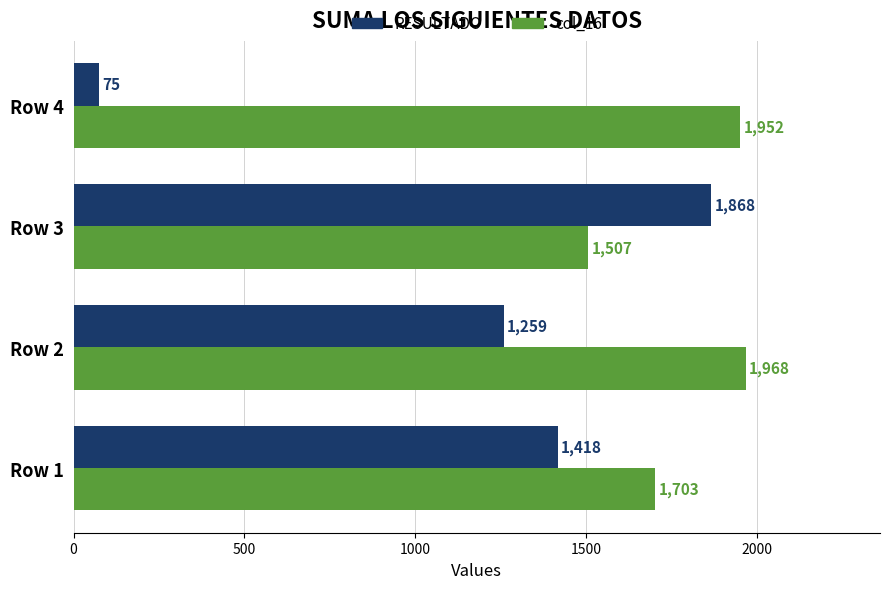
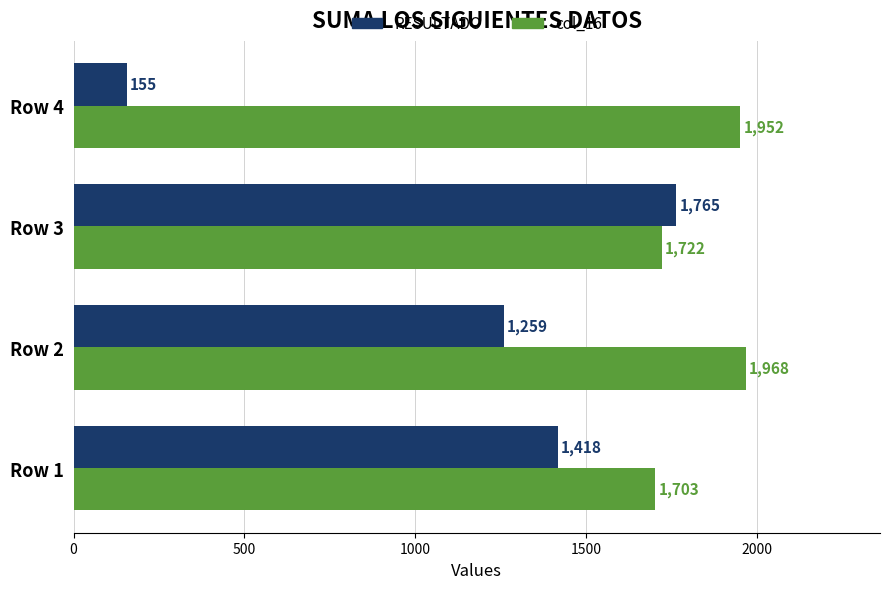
  {
    "RESULTADO": {
-     "Row 4": "75",
-     "Row 3": "1,868",
+     "Row 4": "155",
+     "Row 3": "1,765",
      "Row 2": "1,259",
      "Row 1": "1,418"
    },
    "col_16": {
      "Row 4": "1,952",
-     "Row 3": "1,507",
+     "Row 3": "1,722",
      "Row 2": "1,968",
      "Row 1": "1,703"
    }
  }
